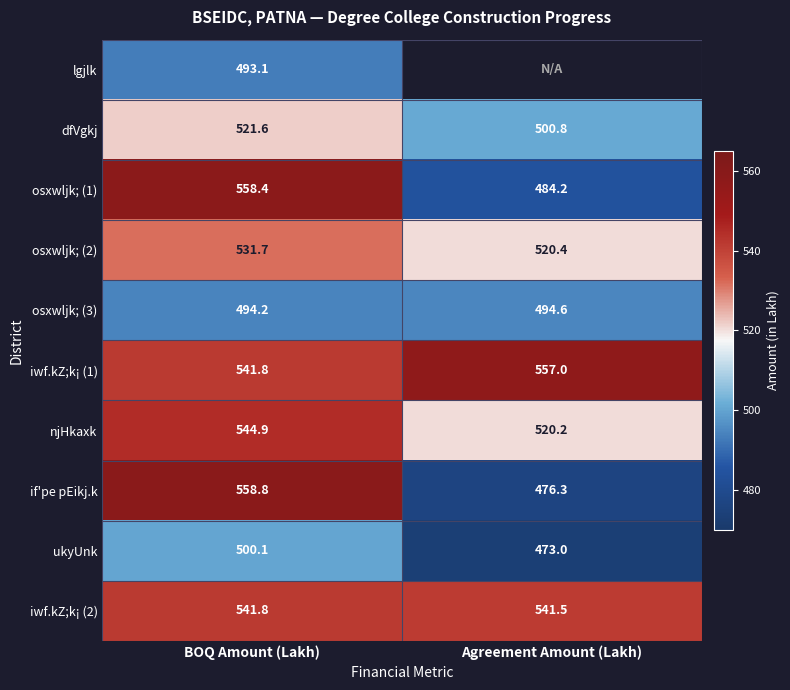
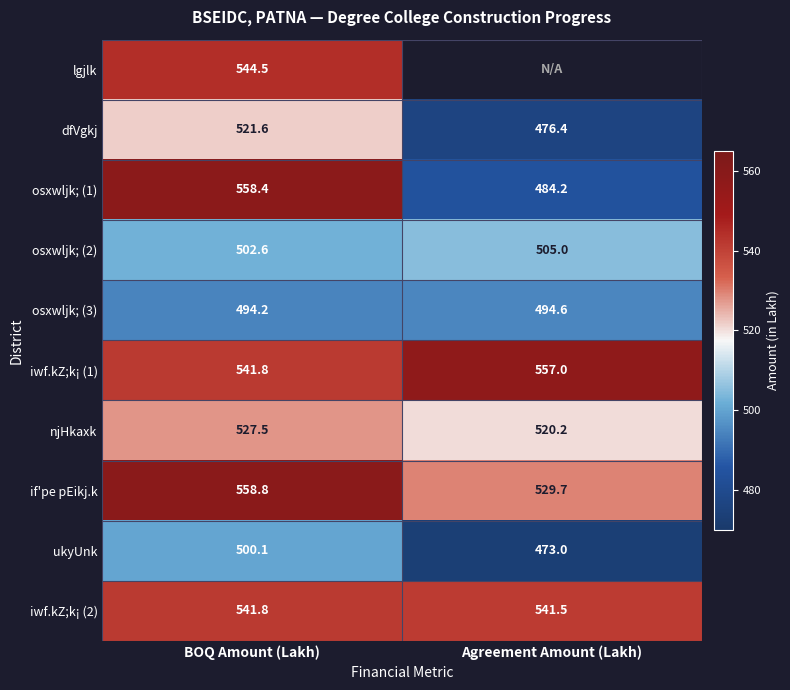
  {
    "lgjlk": {
-     "BOQ Amount (Lakh)": 493.1
+     "BOQ Amount (Lakh)": 544.5
    },
    "dfVgkj": {
      "BOQ Amount (Lakh)": 521.6,
-     "Agreement Amount (Lakh)": 500.8
+     "Agreement Amount (Lakh)": 476.4
    },
    "osxwljk; (1)": {
      "BOQ Amount (Lakh)": 558.4,
      "Agreement Amount (Lakh)": 484.2
    },
    "osxwljk; (2)": {
-     "BOQ Amount (Lakh)": 531.7,
-     "Agreement Amount (Lakh)": 520.4
+     "BOQ Amount (Lakh)": 502.6,
+     "Agreement Amount (Lakh)": 505.0
    },
    "osxwljk; (3)": {
      "BOQ Amount (Lakh)": 494.2,
      "Agreement Amount (Lakh)": 494.6
    },
    "iwf.kZ;k¡ (1)": {
      "BOQ Amount (Lakh)": 541.8,
      "Agreement Amount (Lakh)": 557.0
    },
    "njHkaxk": {
-     "BOQ Amount (Lakh)": 544.9,
+     "BOQ Amount (Lakh)": 527.5,
      "Agreement Amount (Lakh)": 520.2
    },
    "if'pe pEikj.k": {
      "BOQ Amount (Lakh)": 558.8,
-     "Agreement Amount (Lakh)": 476.3
+     "Agreement Amount (Lakh)": 529.7
    },
    "ukyUnk": {
      "BOQ Amount (Lakh)": 500.1,
      "Agreement Amount (Lakh)": 473.0
    },
    "iwf.kZ;k¡ (2)": {
      "BOQ Amount (Lakh)": 541.8,
      "Agreement Amount (Lakh)": 541.5
    }
  }
